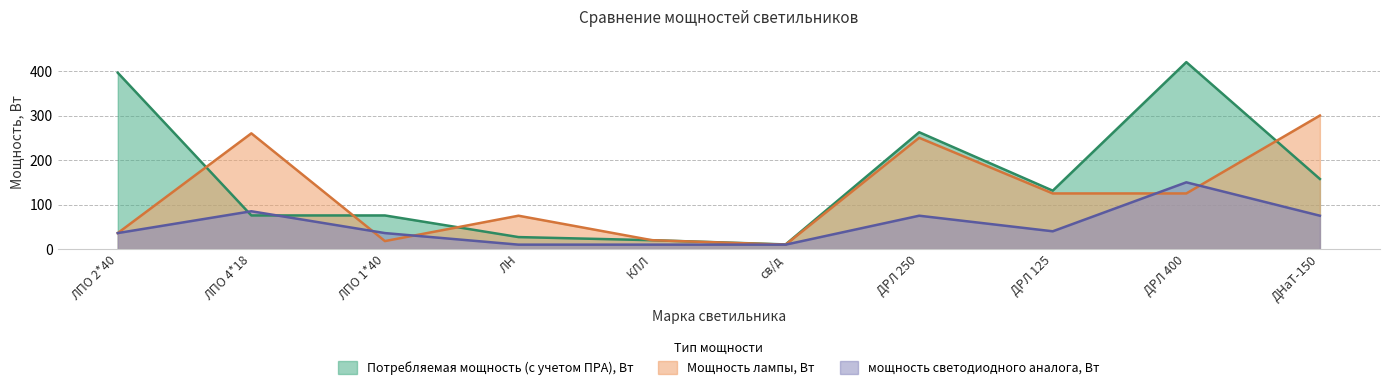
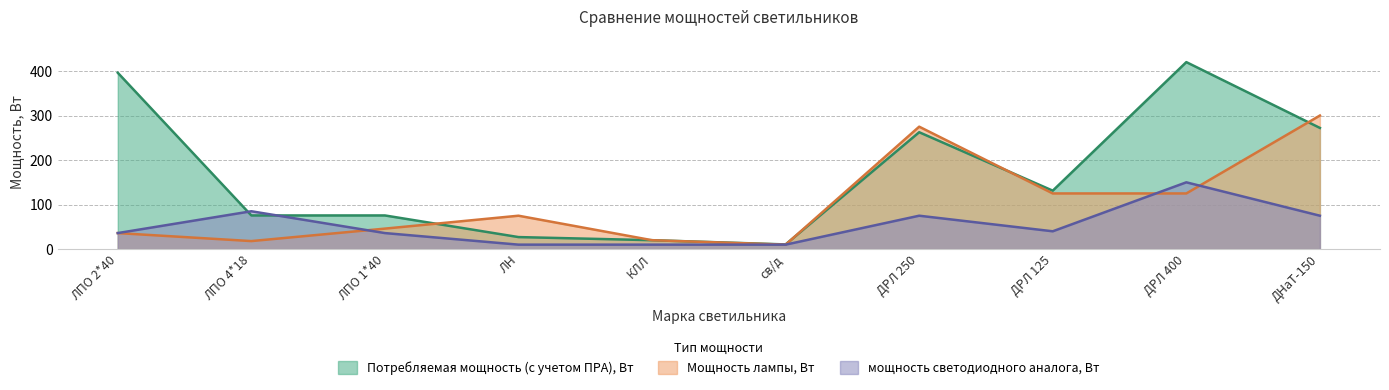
  {
    "Потребляемая мощность (с учетом ПРА), Вт": {
      "ЛПО 2*40": 400,
      "ЛПО 4*18": 80,
      "ЛПО 1*40": 80,
      "ЛН": 30,
      "ДРЛ 250": 260,
      "ДРЛ 125": 130,
      "ДРЛ 400": 420,
-     "ДНаТ-150": 160
+     "ДНаТ-150": 270
    },
    "Мощность лампы, Вт": {
-     "ЛПО 4*18": 260,
-     "ЛПО 1*40": 20,
+     "ЛПО 4*18": 20,
+     "ЛПО 1*40": 50,
      "ЛН": 80,
-     "ДРЛ 250": 250,
+     "ДРЛ 250": 280,
      "ДРЛ 125": 130,
      "ДРЛ 400": 130,
      "ДНаТ-150": 300
    },
    "мощность светодиодного аналога, Вт": {
      "ЛПО 4*18": 90,
      "ЛПО 1*40": 40,
      "ЛН": 10,
      "КЛЛ": 10,
      "ДРЛ 250": 80,
      "ДРЛ 125": 40,
      "ДРЛ 400": 150,
      "ДНаТ-150": 80
    }
  }
